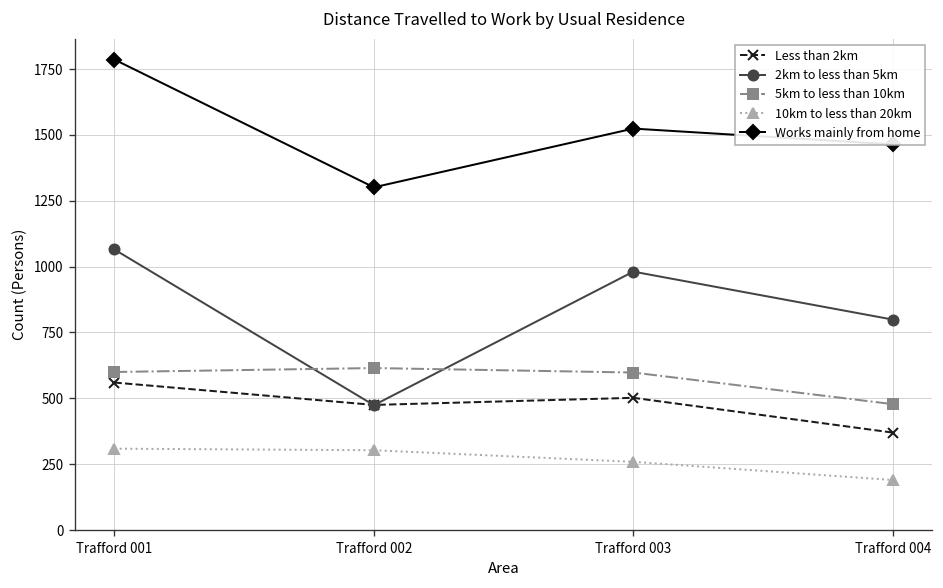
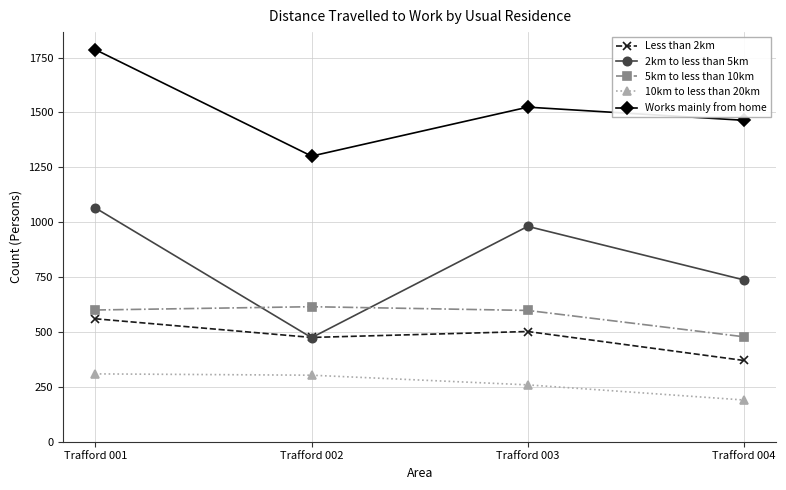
  {
    "2km to less than 5km": {
      "Trafford 001": 1070,
      "Trafford 003": 980,
-     "Trafford 004": 800
+     "Trafford 004": 740
    }
  }
